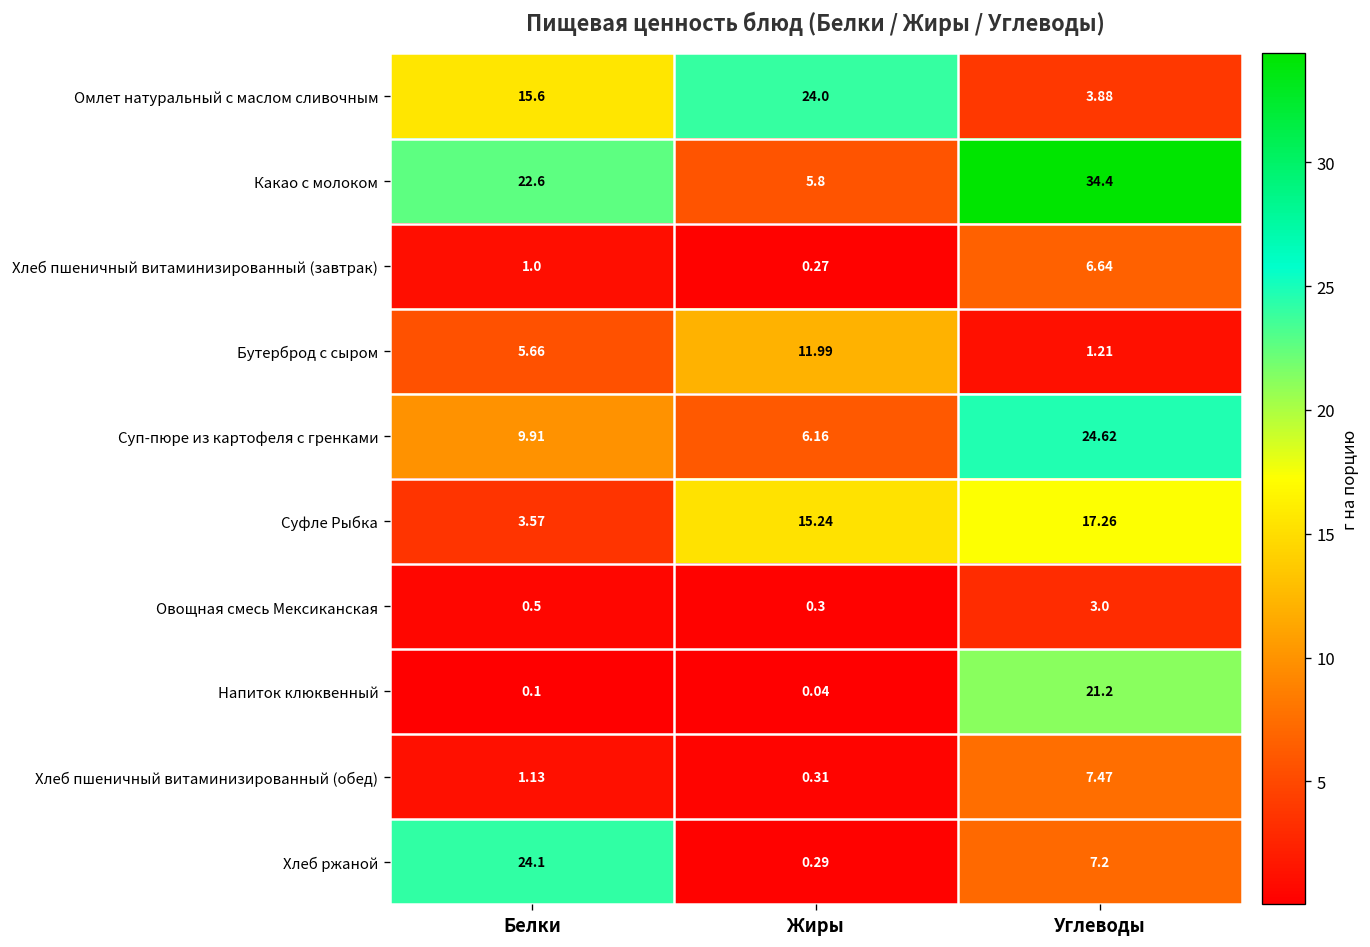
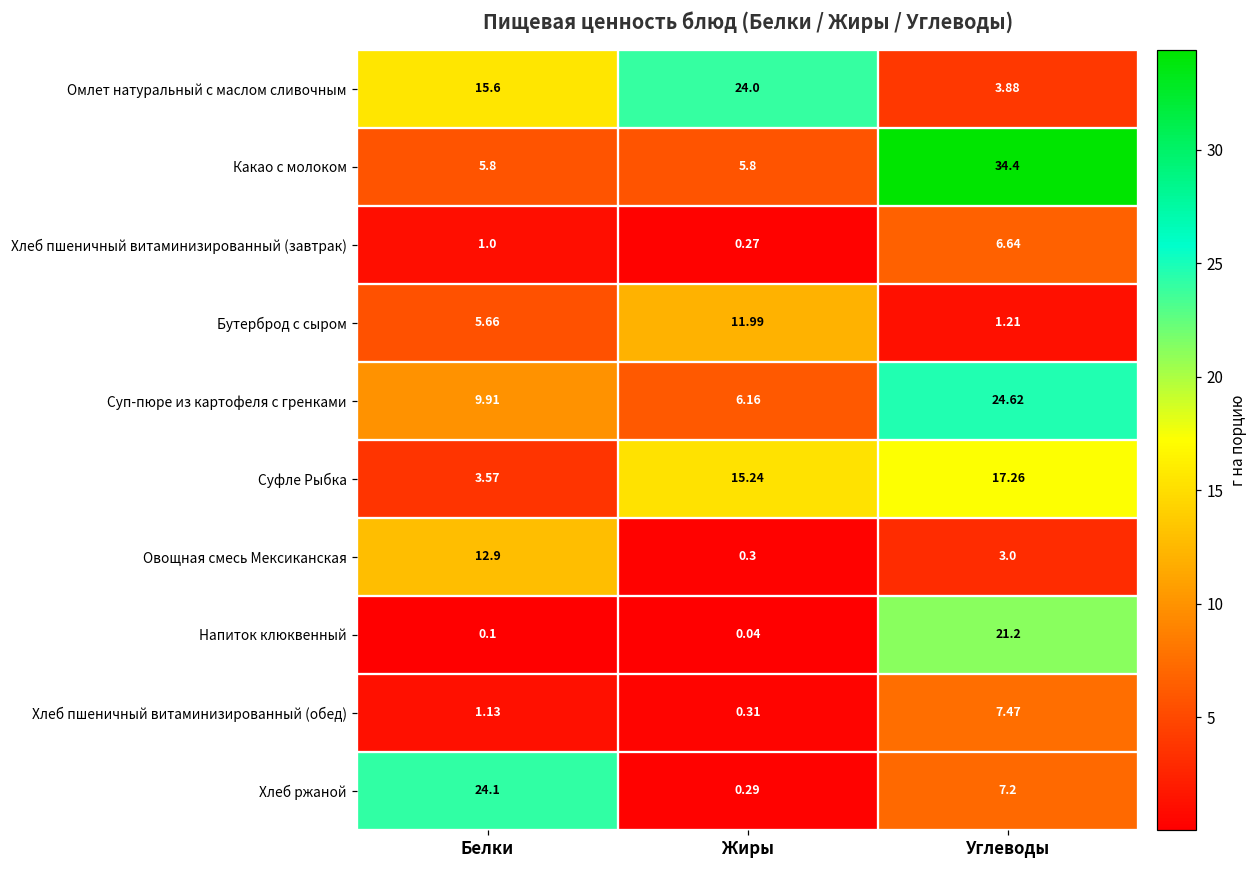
  {
    "Омлет натуральный с маслом сливочным": {
      "Белки": 15.6,
      "Жиры": 24.0,
      "Углеводы": 3.88
    },
    "Какао с молоком": {
-     "Белки": 22.6,
+     "Белки": 5.8,
      "Жиры": 5.8,
      "Углеводы": 34.4
    },
    "Хлеб пшеничный витаминизированный (завтрак)": {
      "Белки": 1.0,
      "Жиры": 0.27,
      "Углеводы": 6.64
    },
    "Бутерброд с сыром": {
      "Белки": 5.66,
      "Жиры": 11.99,
      "Углеводы": 1.21
    },
    "Суп-пюре из картофеля с гренками": {
      "Белки": 9.91,
      "Жиры": 6.16,
      "Углеводы": 24.62
    },
    "Суфле Рыбка": {
      "Белки": 3.57,
      "Жиры": 15.24,
      "Углеводы": 17.26
    },
    "Овощная смесь Мексиканская": {
-     "Белки": 0.5,
+     "Белки": 12.9,
      "Жиры": 0.3,
      "Углеводы": 3.0
    },
    "Напиток клюквенный": {
      "Белки": 0.1,
      "Жиры": 0.04,
      "Углеводы": 21.2
    },
    "Хлеб пшеничный витаминизированный (обед)": {
      "Белки": 1.13,
      "Жиры": 0.31,
      "Углеводы": 7.47
    },
    "Хлеб ржаной": {
      "Белки": 24.1,
      "Жиры": 0.29,
      "Углеводы": 7.2
    }
  }
